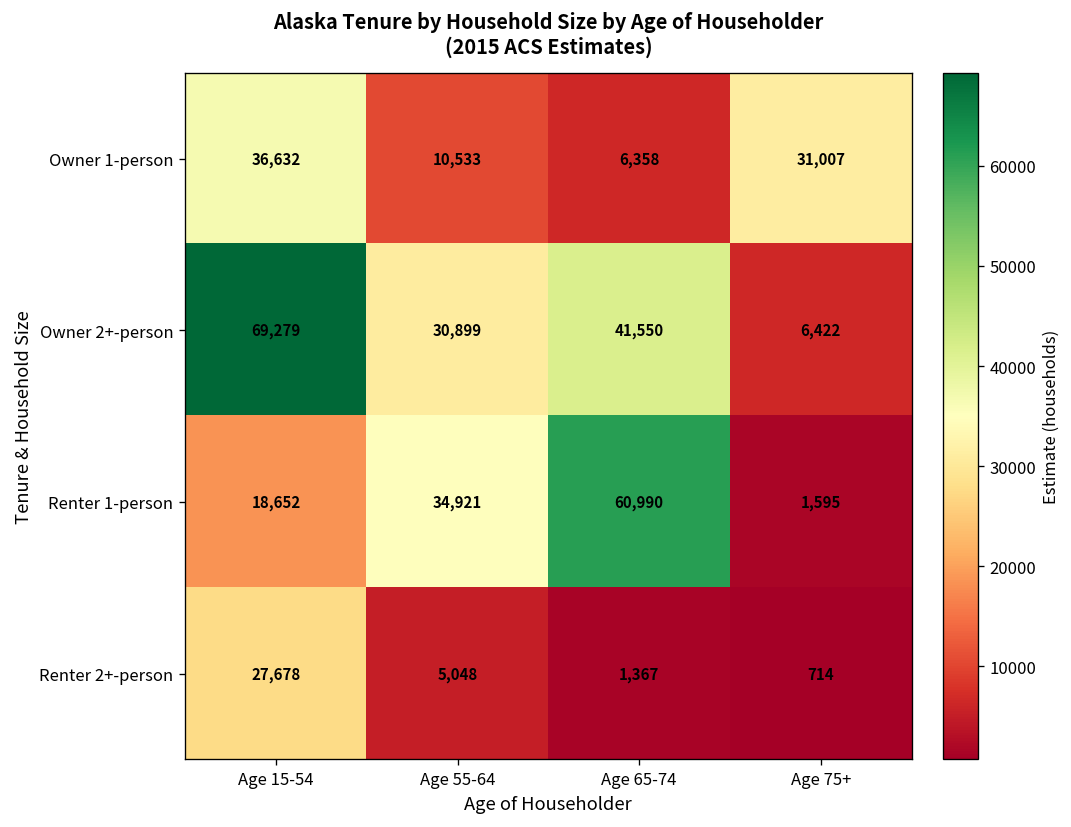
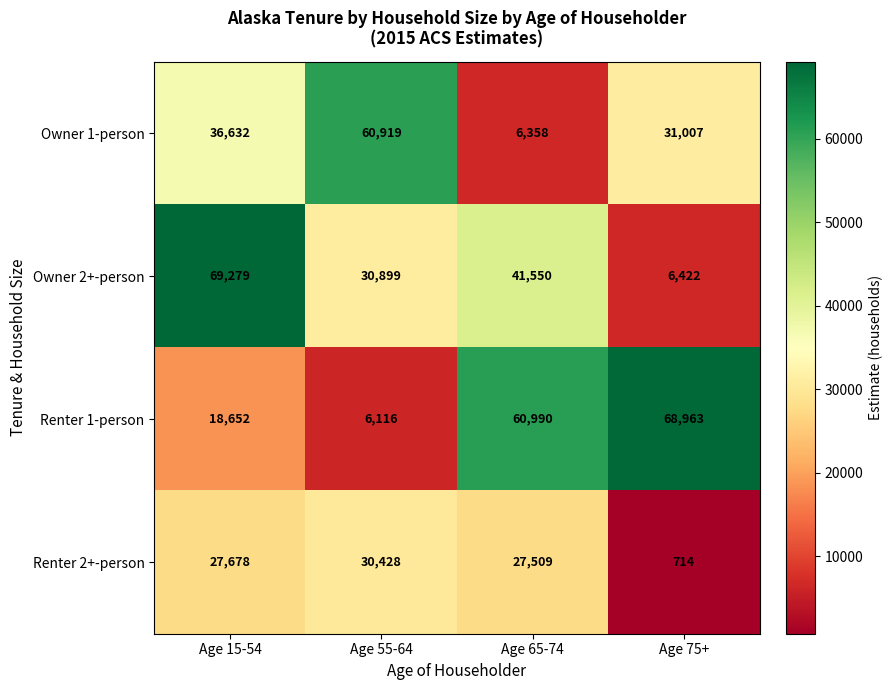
  {
    "Owner 1-person": {
      "Age 15-54": "36,632",
-     "Age 55-64": "10,533",
+     "Age 55-64": "60,919",
      "Age 65-74": "6,358",
      "Age 75+": "31,007"
    },
    "Owner 2+-person": {
      "Age 15-54": "69,279",
      "Age 55-64": "30,899",
      "Age 65-74": "41,550",
      "Age 75+": "6,422"
    },
    "Renter 1-person": {
      "Age 15-54": "18,652",
-     "Age 55-64": "34,921",
+     "Age 55-64": "6,116",
      "Age 65-74": "60,990",
-     "Age 75+": "1,595"
+     "Age 75+": "68,963"
    },
    "Renter 2+-person": {
      "Age 15-54": "27,678",
-     "Age 55-64": "5,048",
-     "Age 65-74": "1,367",
+     "Age 55-64": "30,428",
+     "Age 65-74": "27,509",
      "Age 75+": "714"
    }
  }
